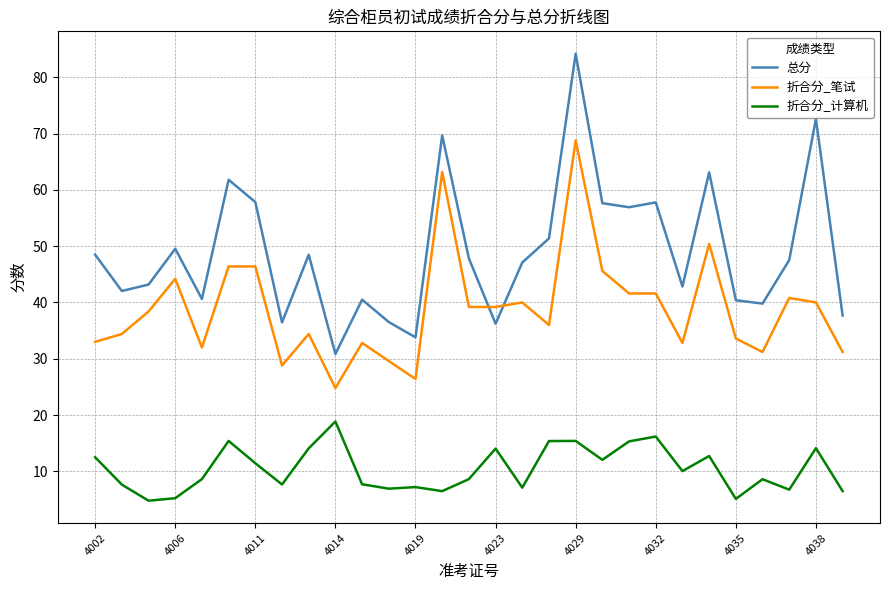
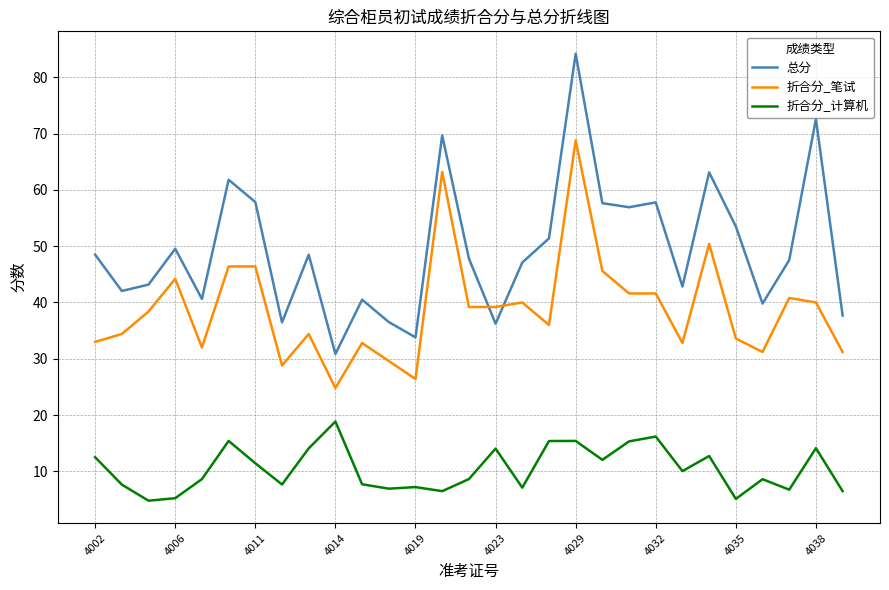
  {
    "总分": {
      "4002": 49,
      "4006": 50,
      "4011": 58,
      "4014": 31,
      "4019": 34,
      "4023": 36,
      "4029": 84,
      "4032": 58,
-     "4035": 40,
+     "4035": 54,
      "4038": 73
    },
    "折合分_笔试": {
      "4002": 33,
      "4006": 44,
      "4011": 46,
      "4014": 25,
      "4019": 26,
      "4023": 39,
      "4029": 69,
      "4032": 42,
      "4035": 34,
      "4038": 40
    },
    "折合分_计算机": {
      "4002": 13,
      "4006": 5,
      "4011": 11,
      "4014": 19,
      "4019": 7,
      "4023": 14,
      "4029": 15,
      "4032": 16,
      "4035": 5,
      "4038": 14
    }
  }
